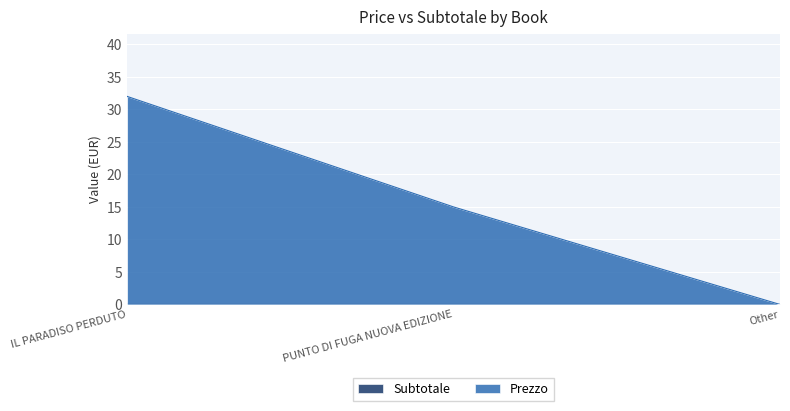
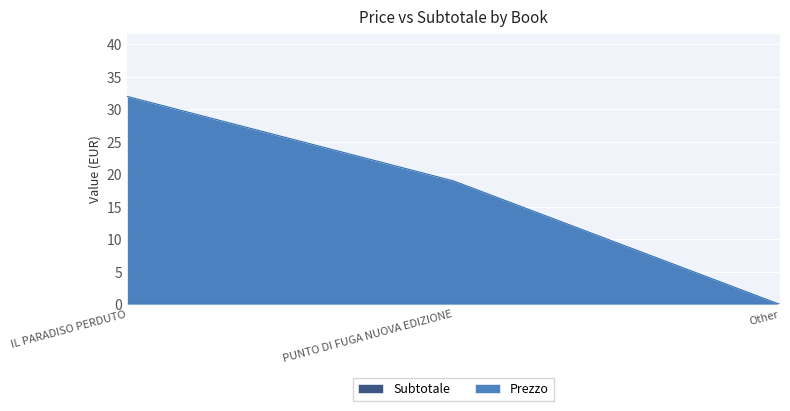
  {
    "Subtotale": {
      "IL PARADISO PERDUTO": 0,
      "PUNTO DI FUGA NUOVA EDIZIONE": 0
    },
    "Prezzo": {
      "IL PARADISO PERDUTO": 32,
-     "PUNTO DI FUGA NUOVA EDIZIONE": 15
+     "PUNTO DI FUGA NUOVA EDIZIONE": 19
    }
  }
